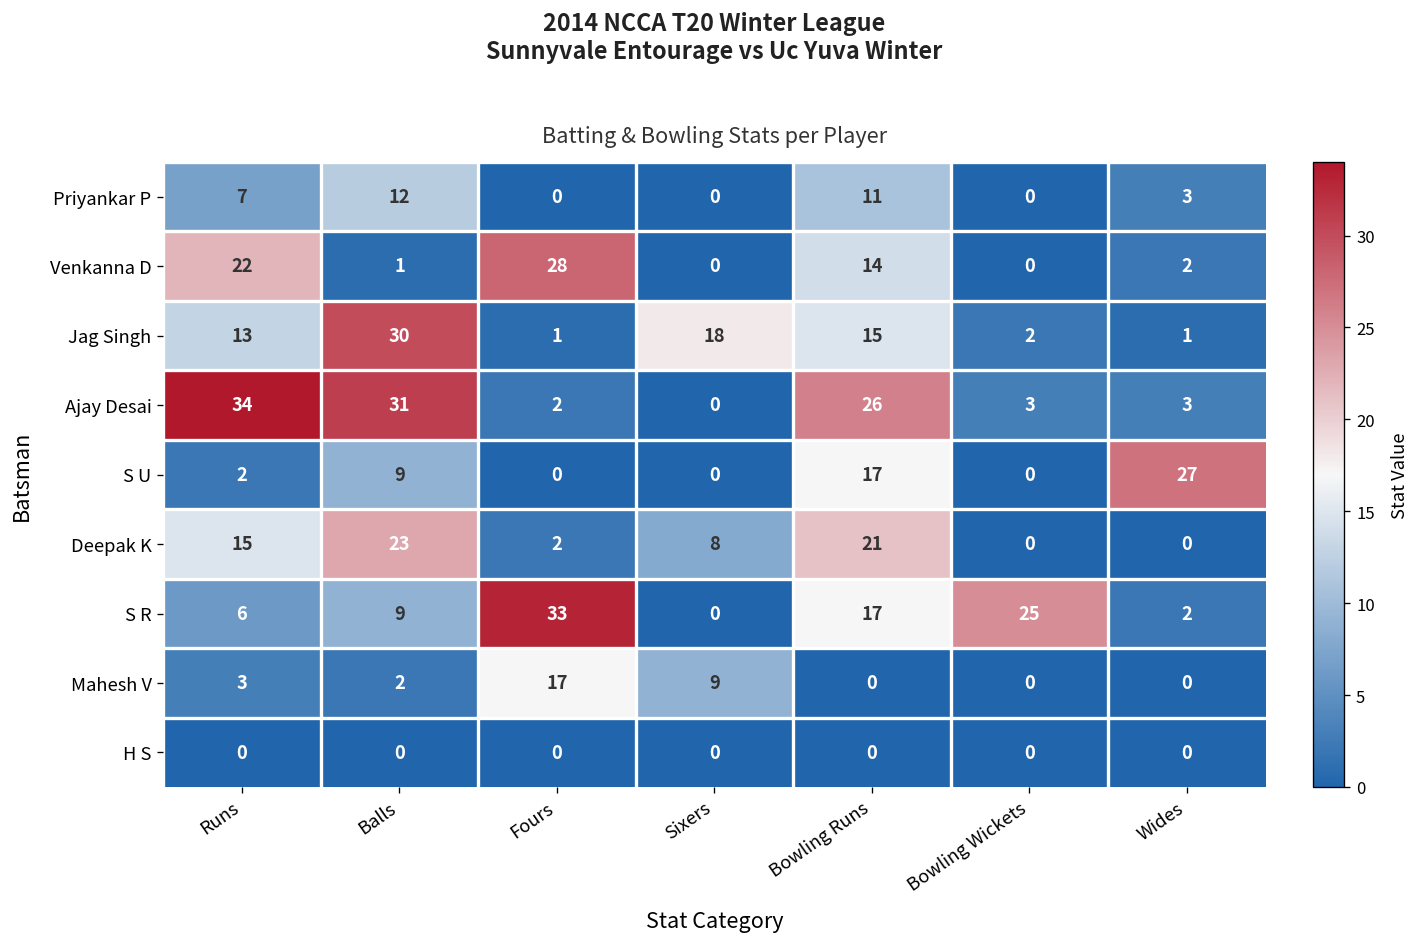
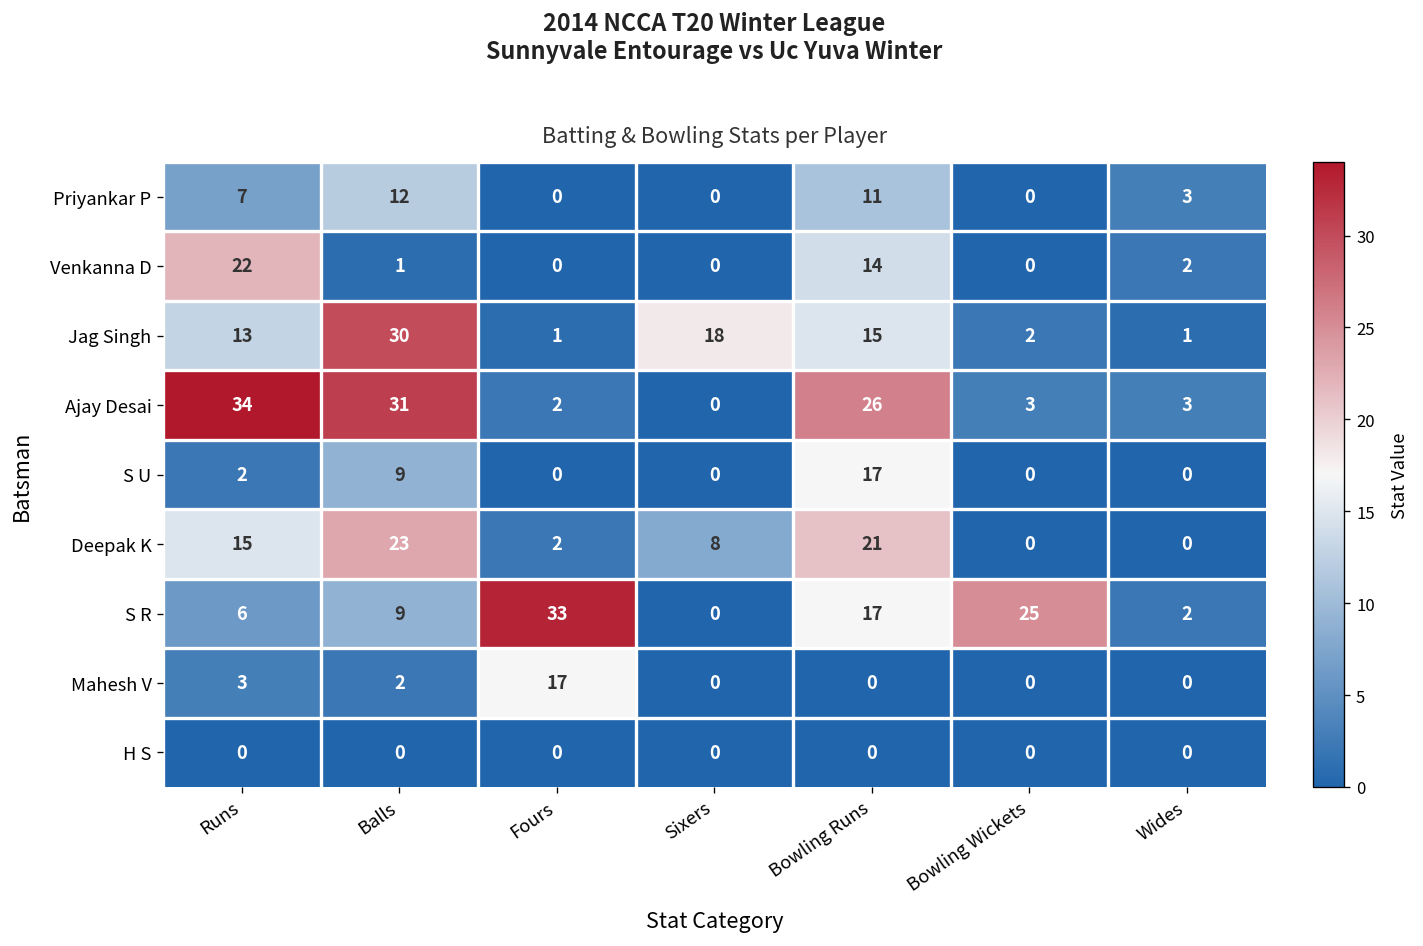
  {
    "Priyankar P": {
      "Runs": 7,
      "Balls": 12,
      "Fours": 0,
      "Sixers": 0,
      "Bowling Runs": 11,
      "Bowling Wickets": 0,
      "Wides": 3
    },
    "Venkanna D": {
      "Runs": 22,
      "Balls": 1,
-     "Fours": 28,
+     "Fours": 0,
      "Sixers": 0,
      "Bowling Runs": 14,
      "Bowling Wickets": 0,
      "Wides": 2
    },
    "Jag Singh": {
      "Runs": 13,
      "Balls": 30,
      "Fours": 1,
      "Sixers": 18,
      "Bowling Runs": 15,
      "Bowling Wickets": 2,
      "Wides": 1
    },
    "Ajay Desai": {
      "Runs": 34,
      "Balls": 31,
      "Fours": 2,
      "Sixers": 0,
      "Bowling Runs": 26,
      "Bowling Wickets": 3,
      "Wides": 3
    },
    "S U": {
      "Runs": 2,
      "Balls": 9,
      "Fours": 0,
      "Sixers": 0,
      "Bowling Runs": 17,
      "Bowling Wickets": 0,
-     "Wides": 27
+     "Wides": 0
    },
    "Deepak K": {
      "Runs": 15,
      "Balls": 23,
      "Fours": 2,
      "Sixers": 8,
      "Bowling Runs": 21,
      "Bowling Wickets": 0,
      "Wides": 0
    },
    "S R": {
      "Runs": 6,
      "Balls": 9,
      "Fours": 33,
      "Sixers": 0,
      "Bowling Runs": 17,
      "Bowling Wickets": 25,
      "Wides": 2
    },
    "Mahesh V": {
      "Runs": 3,
      "Balls": 2,
      "Fours": 17,
-     "Sixers": 9,
+     "Sixers": 0,
      "Bowling Runs": 0,
      "Bowling Wickets": 0,
      "Wides": 0
    },
    "H S": {
      "Runs": 0,
      "Balls": 0,
      "Fours": 0,
      "Sixers": 0,
      "Bowling Runs": 0,
      "Bowling Wickets": 0,
      "Wides": 0
    }
  }
